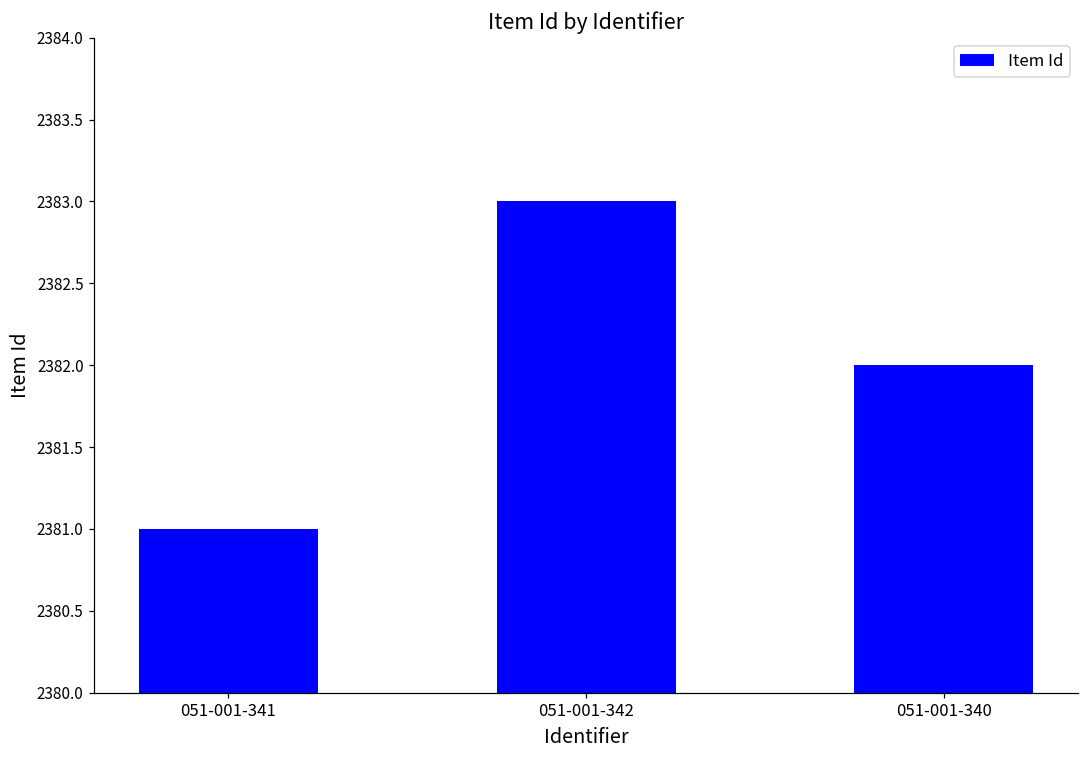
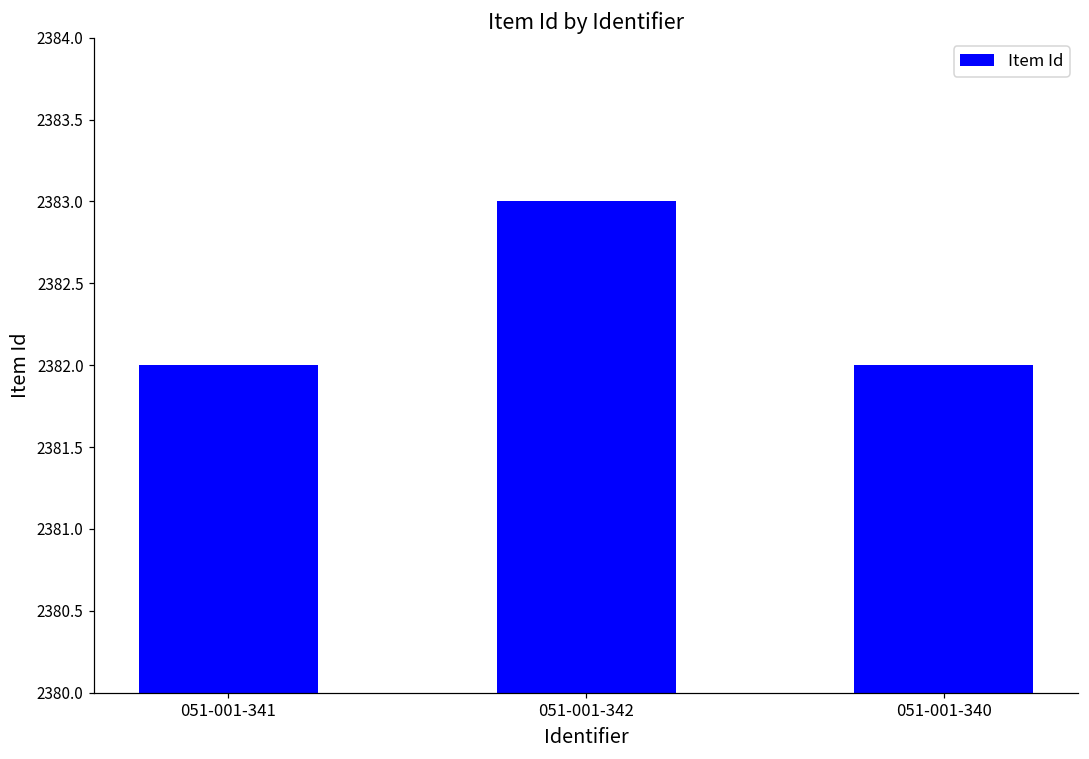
  {
-   "051-001-341": 2381,
+   "051-001-341": 2382,
    "051-001-342": 2383,
    "051-001-340": 2382
  }
